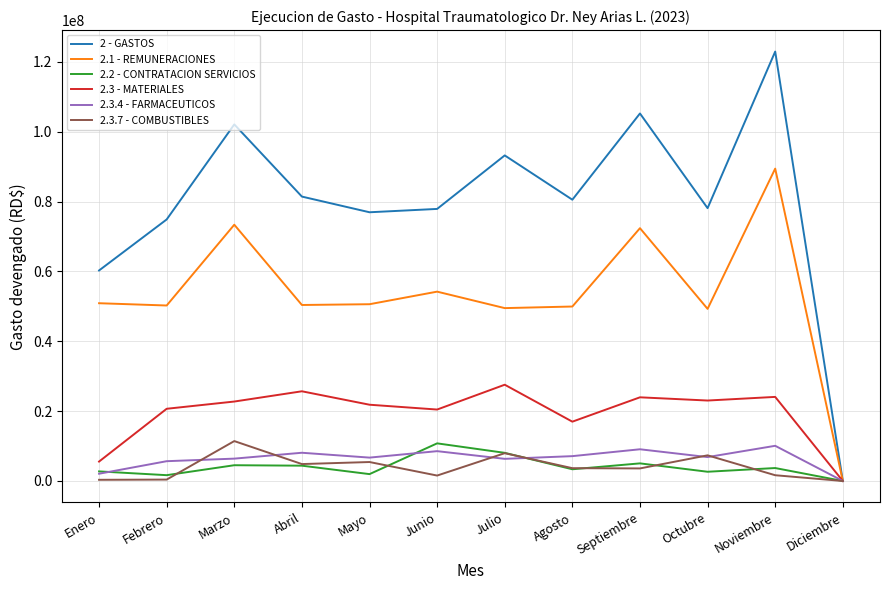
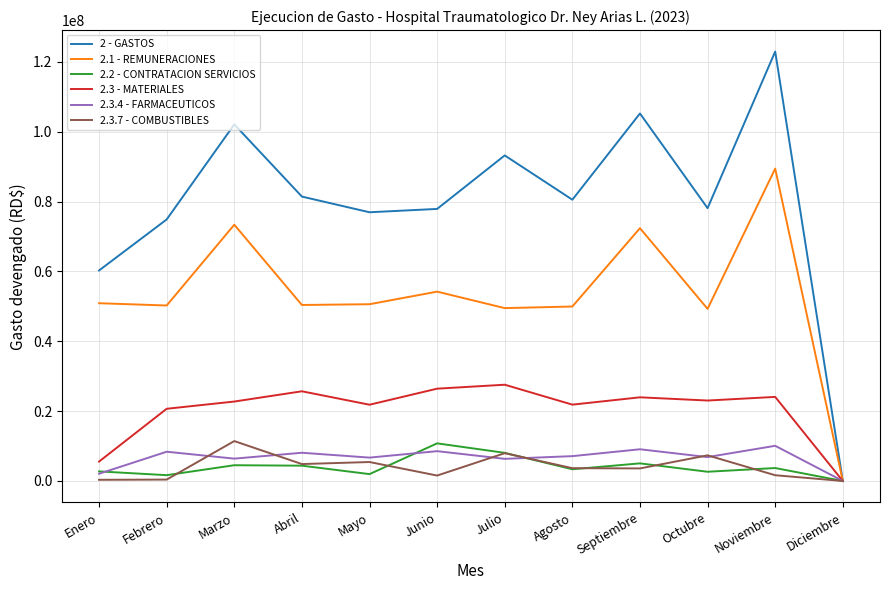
  {
    "2 - GASTOS": {
      "Enero": 60000000,
      "Febrero": 75000000,
      "Abril": 81000000,
      "Mayo": 77000000,
      "Junio": 78000000,
      "Julio": 93000000,
      "Agosto": 81000000,
      "Septiembre": 105000000,
      "Octubre": 78000000,
      "Noviembre": 123000000
    },
    "2.1 - REMUNERACIONES": {
      "Enero": 51000000,
      "Febrero": 50000000,
      "Marzo": 73000000,
      "Abril": 50000000,
      "Mayo": 51000000,
      "Junio": 54000000,
      "Julio": 50000000,
      "Agosto": 50000000,
      "Septiembre": 72000000,
      "Octubre": 49000000,
      "Noviembre": 89000000
    },
    "2.2 - CONTRATACION SERVICIOS": {
      "Febrero": 2000000,
      "Marzo": 5000000,
      "Mayo": 2000000,
      "Junio": 11000000,
      "Septiembre": 5000000,
      "Octubre": 3000000,
      "Noviembre": 4000000
    },
    "2.3 - MATERIALES": {
      "Enero": 6000000,
      "Febrero": 21000000,
      "Marzo": 23000000,
      "Abril": 26000000,
      "Mayo": 22000000,
-     "Junio": 20000000,
+     "Junio": 26000000,
      "Julio": 28000000,
-     "Agosto": 17000000,
+     "Agosto": 22000000,
      "Septiembre": 24000000,
      "Octubre": 23000000,
      "Noviembre": 24000000
    },
    "2.3.4 - FARMACEUTICOS": {
-     "Febrero": 6000000,
+     "Febrero": 8000000,
      "Marzo": 6000000,
      "Abril": 8000000,
      "Mayo": 7000000,
      "Junio": 9000000,
      "Julio": 6000000,
      "Agosto": 7000000,
      "Septiembre": 9000000,
      "Noviembre": 10000000
    },
    "2.3.7 - COMBUSTIBLES": {
      "Enero": 0,
      "Febrero": 0,
      "Marzo": 11000000,
      "Mayo": 5000000,
      "Junio": 2000000,
      "Septiembre": 4000000,
      "Noviembre": 2000000
    }
  }
